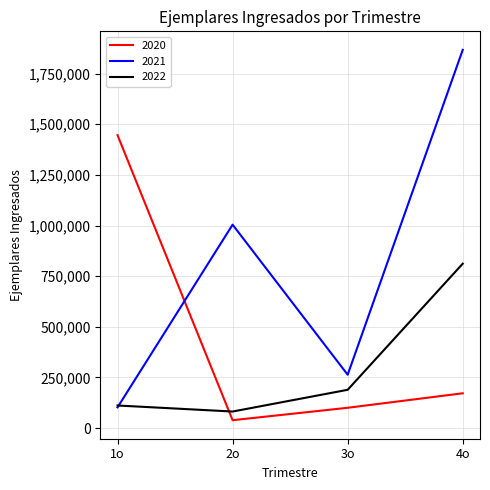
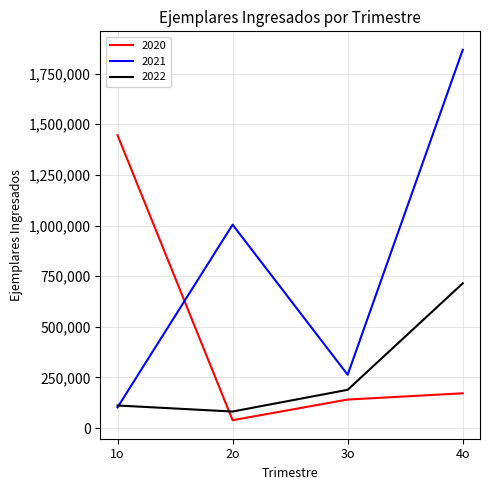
  {
    "2020": {
      "1o": "1,450,000",
      "2o": "40,000",
-     "3o": "100,000",
+     "3o": "140,000",
      "4o": "170,000"
    },
    "2021": {
      "2o": "1,000,000",
      "3o": "260,000",
      "4o": "1,870,000"
    },
    "2022": {
      "2o": "80,000",
      "3o": "190,000",
-     "4o": "810,000"
+     "4o": "710,000"
    }
  }
